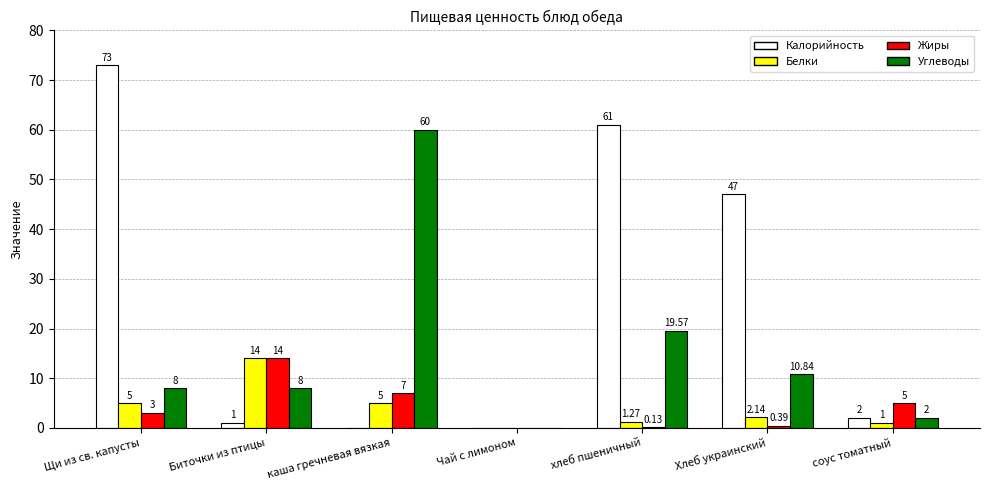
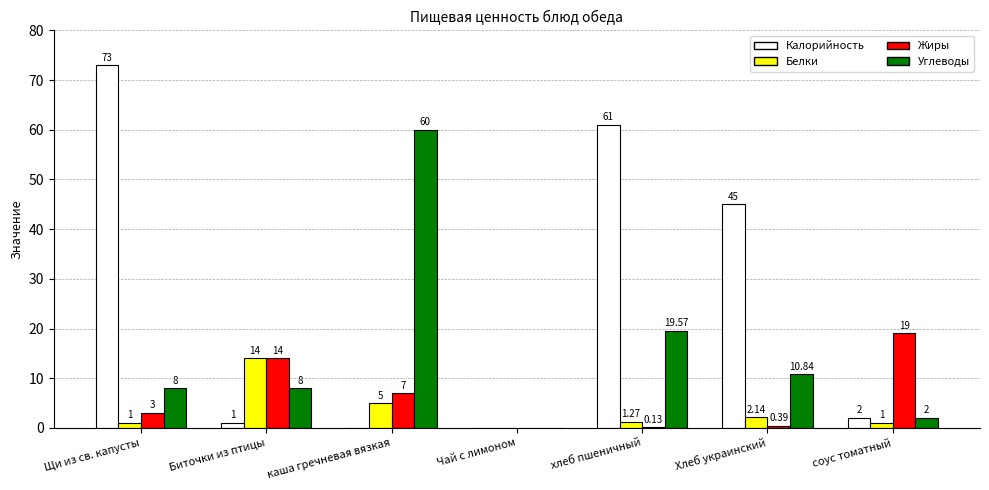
  {
    "Калорийность": {
      "Щи из св. капусты": 73,
      "Биточки из птицы": 1,
      "хлеб пшеничный": 61,
-     "Хлеб украинский": 47,
+     "Хлеб украинский": 45,
      "соус томатный": 2
    },
    "Белки": {
-     "Щи из св. капусты": 5,
+     "Щи из св. капусты": 1,
      "Биточки из птицы": 14,
      "каша гречневая вязкая": 5,
      "хлеб пшеничный": 1.27,
      "Хлеб украинский": 2.14,
      "соус томатный": 1
    },
    "Жиры": {
      "Щи из св. капусты": 3,
      "Биточки из птицы": 14,
      "каша гречневая вязкая": 7,
      "хлеб пшеничный": 0.13,
      "Хлеб украинский": 0.39,
-     "соус томатный": 5
+     "соус томатный": 19
    },
    "Углеводы": {
      "Щи из св. капусты": 8,
      "Биточки из птицы": 8,
      "каша гречневая вязкая": 60,
      "хлеб пшеничный": 19.57,
      "Хлеб украинский": 10.84,
      "соус томатный": 2
    }
  }
